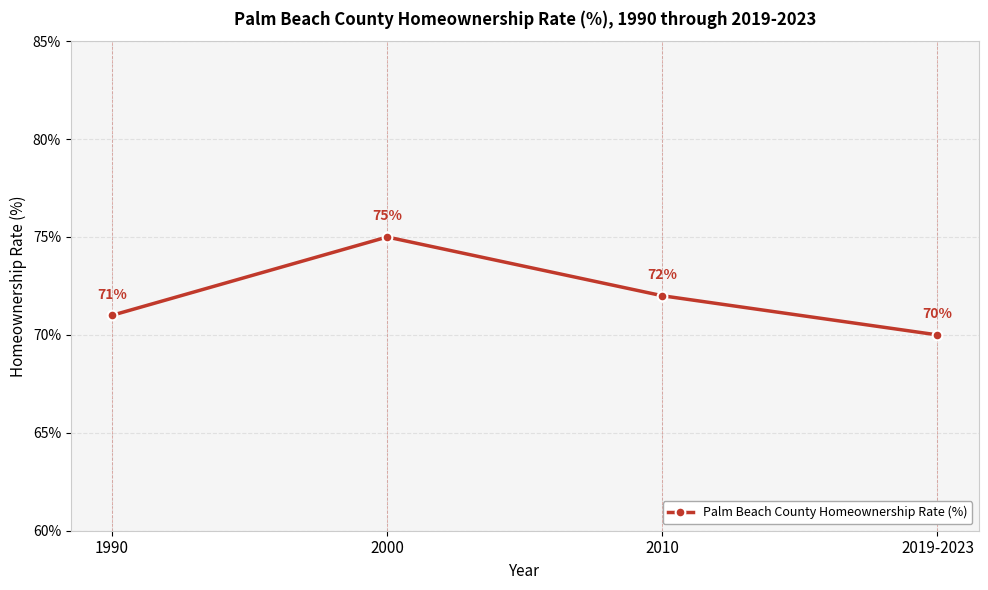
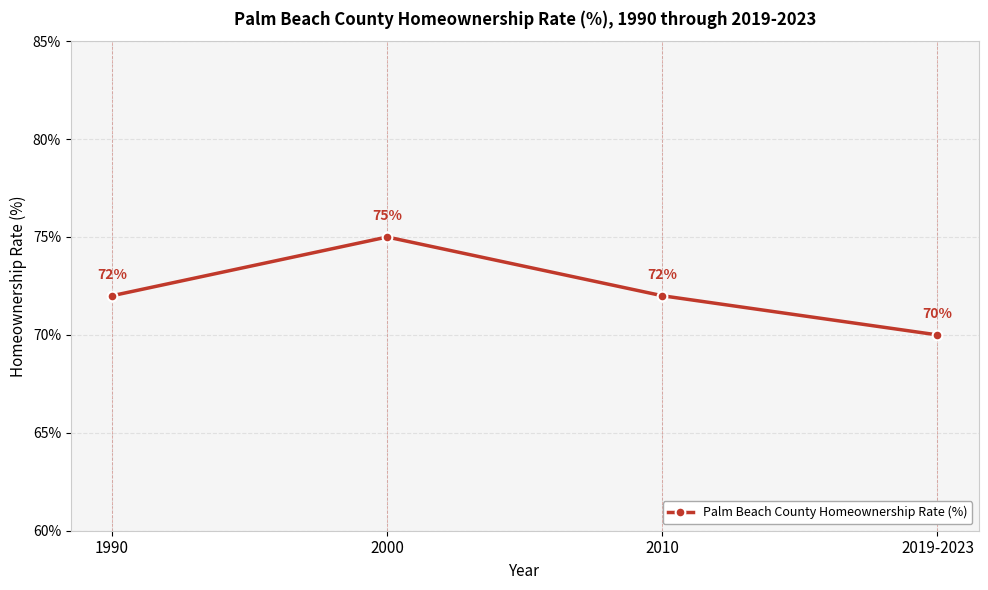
  {
-   "1990": "71%",
+   "1990": "72%",
    "2000": "75%",
    "2010": "72%",
    "2019-2023": "70%"
  }
